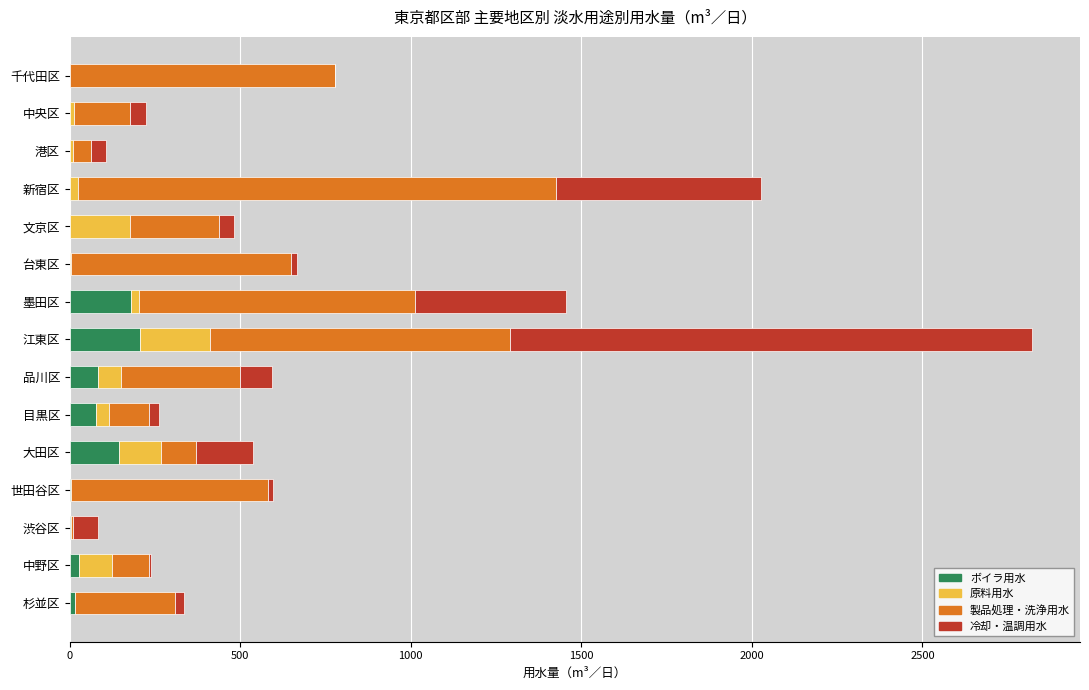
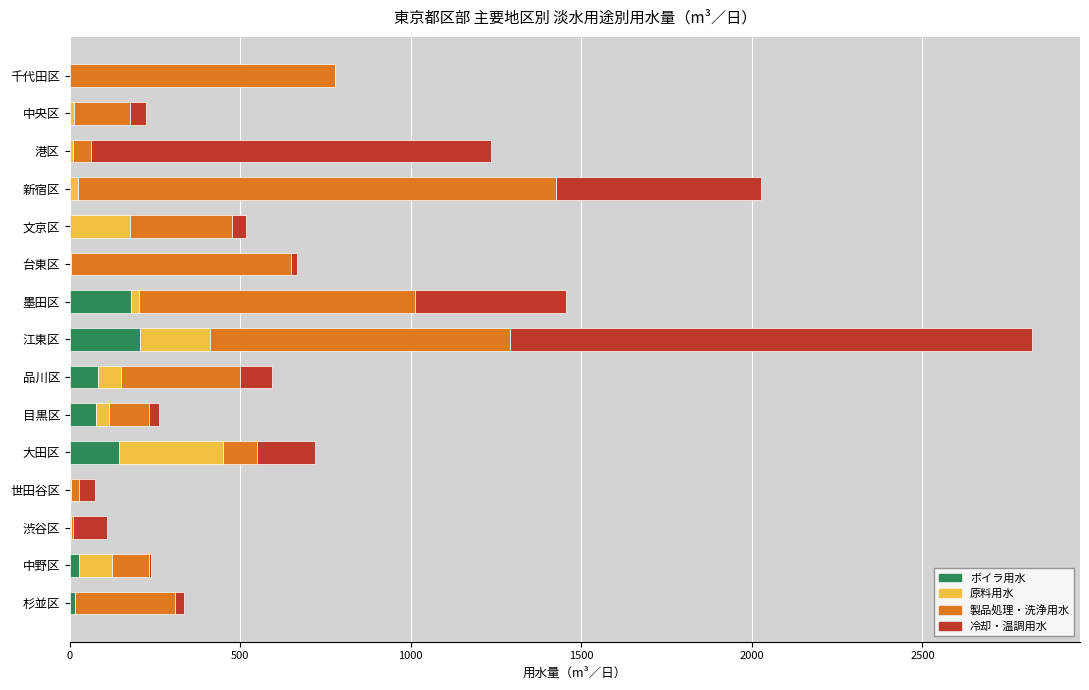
  {
    "ボイラ用水": {
      "千代田区": 0,
      "中央区": 0,
      "港区": 0,
      "新宿区": 0,
      "文京区": 0,
      "台東区": 0,
      "墨田区": 180,
      "江東区": 210,
      "品川区": 80,
      "目黒区": 80,
      "大田区": 150,
      "中野区": 30,
      "杉並区": 20
    },
    "原料用水": {
      "千代田区": 0,
      "中央区": 10,
      "港区": 10,
      "新宿区": 20,
      "文京区": 180,
      "墨田区": 30,
      "江東区": 200,
      "品川区": 70,
      "目黒区": 40,
-     "大田区": 120,
+     "大田区": 300,
      "世田谷区": 0,
      "渋谷区": 0,
      "中野区": 100,
      "杉並区": 0
    },
    "製品処理・洗浄用水": {
      "千代田区": 780,
      "中央区": 170,
      "港区": 50,
      "新宿区": 1400,
-     "文京区": 260,
+     "文京区": 300,
      "台東区": 650,
      "墨田区": 810,
      "江東区": 880,
      "品川区": 350,
      "目黒区": 120,
      "大田区": 100,
-     "世田谷区": 580,
+     "世田谷区": 20,
      "中野区": 110,
      "杉並区": 290
    },
    "冷却・温調用水": {
      "中央区": 50,
-     "港区": 40,
+     "港区": 1170,
      "新宿区": 600,
      "文京区": 40,
      "台東区": 20,
      "墨田区": 440,
      "江東区": 1530,
      "品川区": 100,
      "目黒区": 30,
      "大田区": 170,
-     "世田谷区": 20,
-     "渋谷区": 70,
+     "世田谷区": 50,
+     "渋谷区": 100,
      "杉並区": 30
    }
  }
